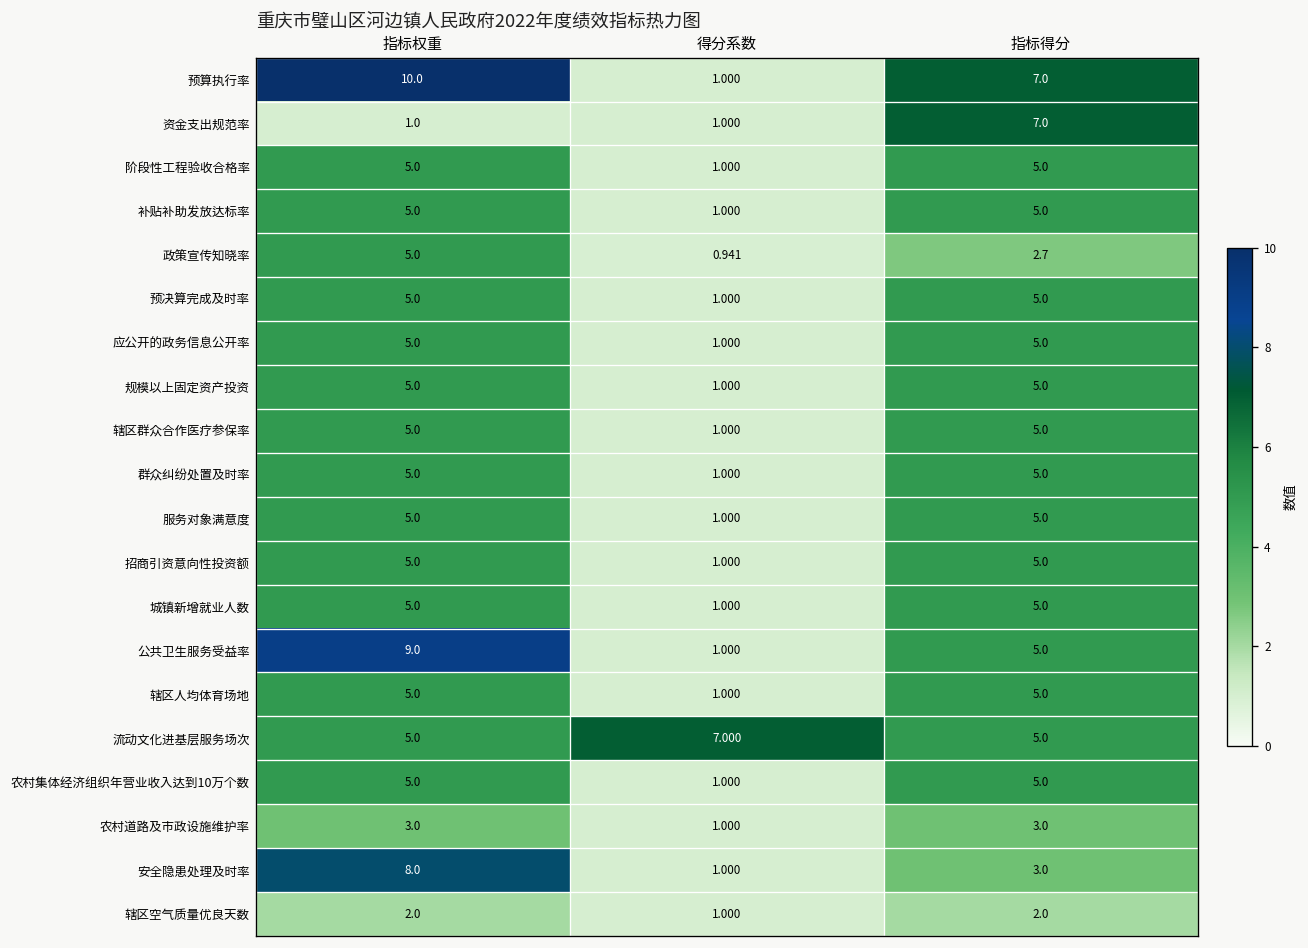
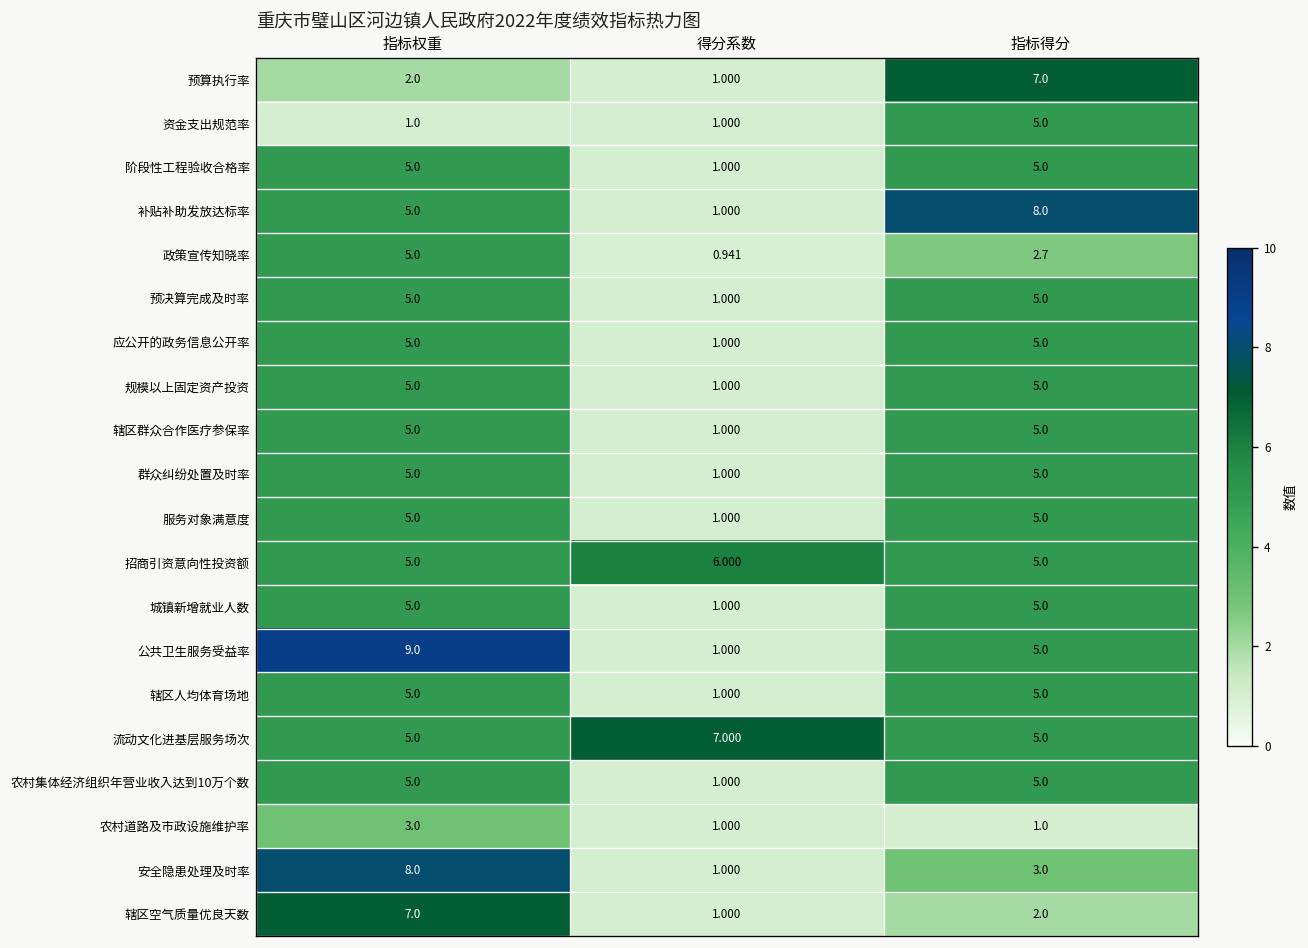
  {
    "预算执行率": {
-     "指标权重": 10.0,
+     "指标权重": 2.0,
      "得分系数": 1.000,
      "指标得分": 7.0
    },
    "资金支出规范率": {
      "指标权重": 1.0,
      "得分系数": 1.000,
-     "指标得分": 7.0
+     "指标得分": 5.0
    },
    "阶段性工程验收合格率": {
      "指标权重": 5.0,
      "得分系数": 1.000,
      "指标得分": 5.0
    },
    "补贴补助发放达标率": {
      "指标权重": 5.0,
      "得分系数": 1.000,
-     "指标得分": 5.0
+     "指标得分": 8.0
    },
    "政策宣传知晓率": {
      "指标权重": 5.0,
      "得分系数": 0.941,
      "指标得分": 2.7
    },
    "预决算完成及时率": {
      "指标权重": 5.0,
      "得分系数": 1.000,
      "指标得分": 5.0
    },
    "应公开的政务信息公开率": {
      "指标权重": 5.0,
      "得分系数": 1.000,
      "指标得分": 5.0
    },
    "规模以上固定资产投资": {
      "指标权重": 5.0,
      "得分系数": 1.000,
      "指标得分": 5.0
    },
    "辖区群众合作医疗参保率": {
      "指标权重": 5.0,
      "得分系数": 1.000,
      "指标得分": 5.0
    },
    "群众纠纷处置及时率": {
      "指标权重": 5.0,
      "得分系数": 1.000,
      "指标得分": 5.0
    },
    "服务对象满意度": {
      "指标权重": 5.0,
      "得分系数": 1.000,
      "指标得分": 5.0
    },
    "招商引资意向性投资额": {
      "指标权重": 5.0,
-     "得分系数": 1.000,
+     "得分系数": 6.000,
      "指标得分": 5.0
    },
    "城镇新增就业人数": {
      "指标权重": 5.0,
      "得分系数": 1.000,
      "指标得分": 5.0
    },
    "公共卫生服务受益率": {
      "指标权重": 9.0,
      "得分系数": 1.000,
      "指标得分": 5.0
    },
    "辖区人均体育场地": {
      "指标权重": 5.0,
      "得分系数": 1.000,
      "指标得分": 5.0
    },
    "流动文化进基层服务场次": {
      "指标权重": 5.0,
      "得分系数": 7.000,
      "指标得分": 5.0
    },
    "农村集体经济组织年营业收入达到10万个数": {
      "指标权重": 5.0,
      "得分系数": 1.000,
      "指标得分": 5.0
    },
    "农村道路及市政设施维护率": {
      "指标权重": 3.0,
      "得分系数": 1.000,
-     "指标得分": 3.0
+     "指标得分": 1.0
    },
    "安全隐患处理及时率": {
      "指标权重": 8.0,
      "得分系数": 1.000,
      "指标得分": 3.0
    },
    "辖区空气质量优良天数": {
-     "指标权重": 2.0,
+     "指标权重": 7.0,
      "得分系数": 1.000,
      "指标得分": 2.0
    }
  }
